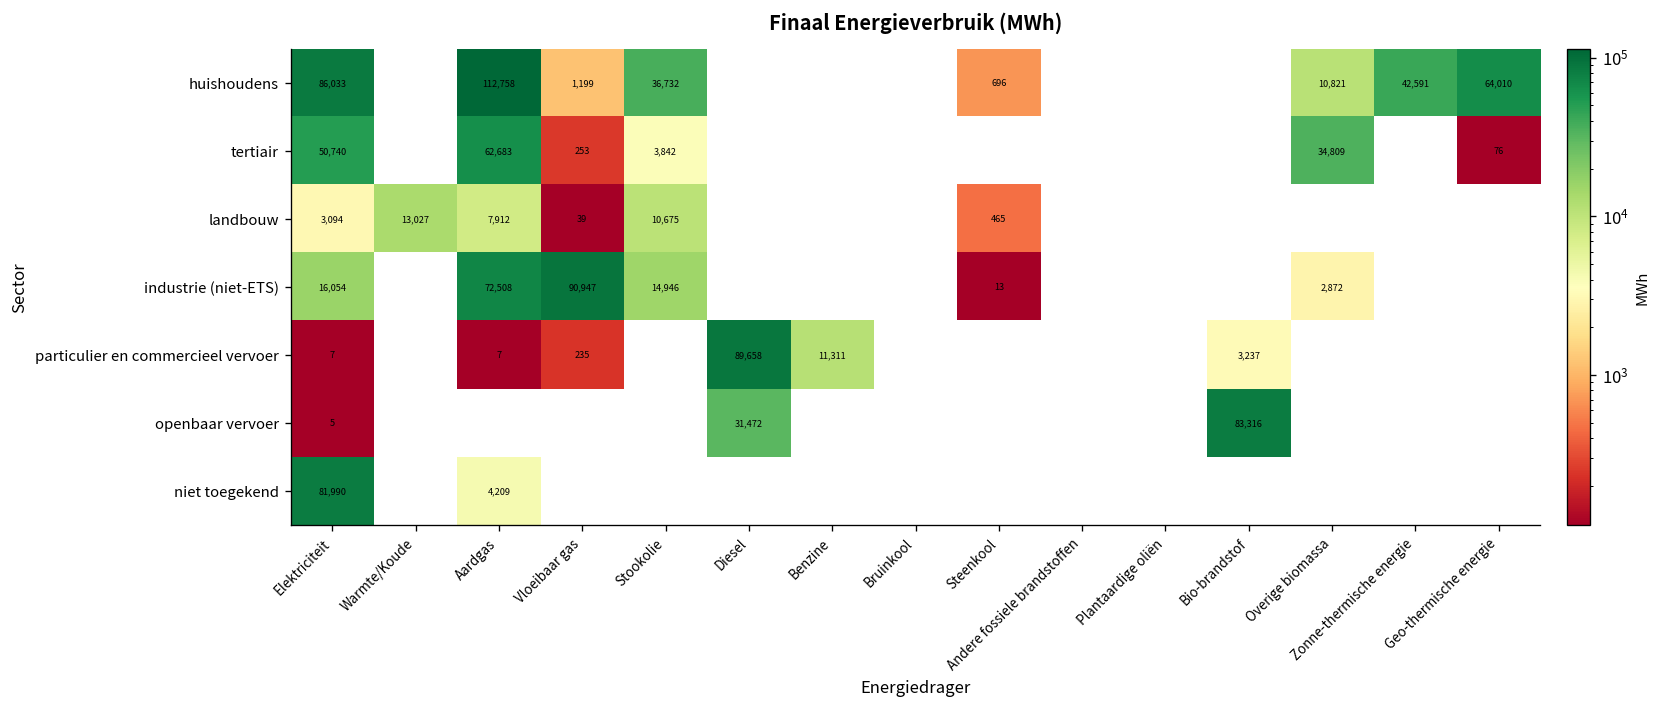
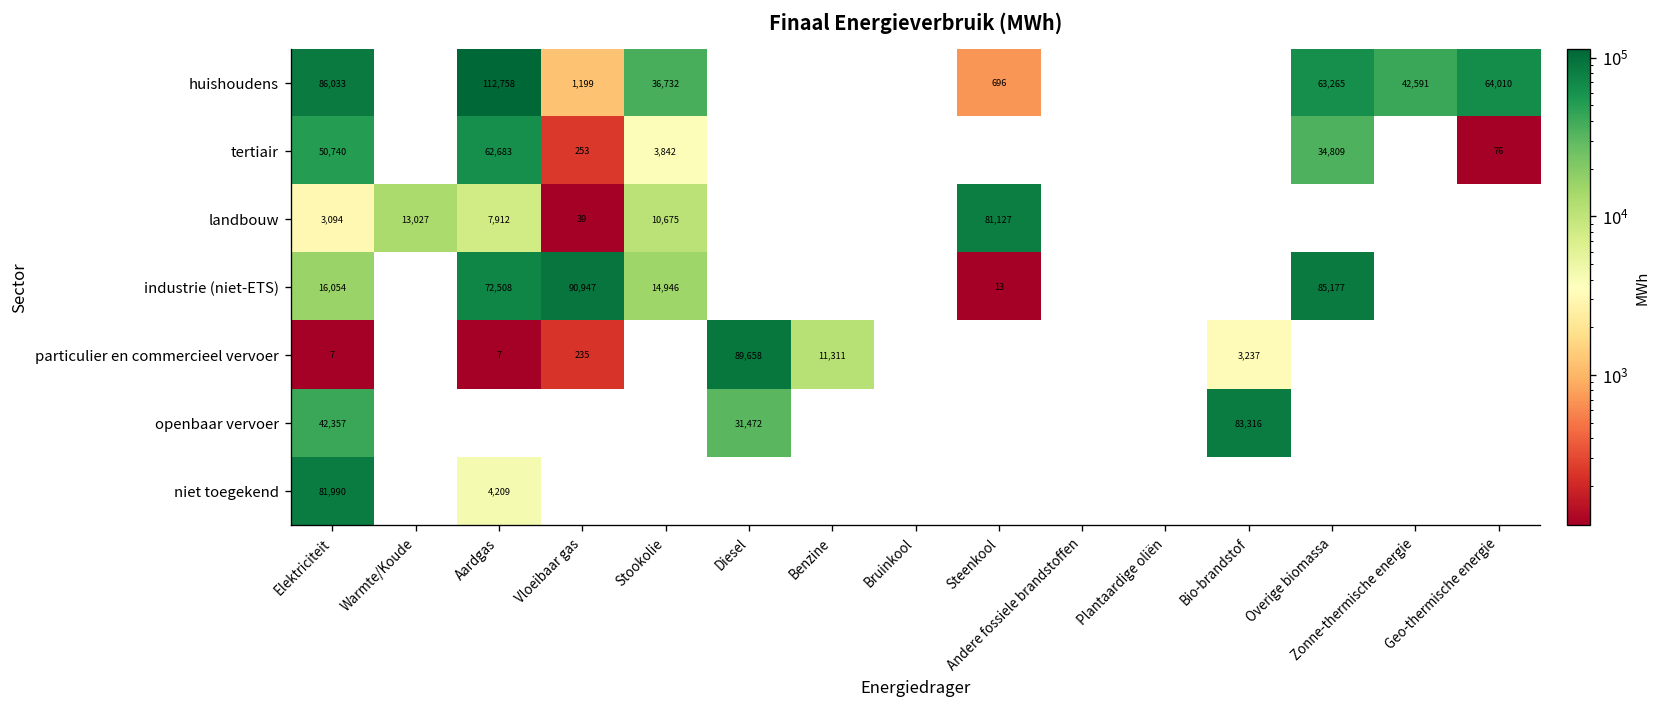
  {
    "huishoudens": {
      "Elektriciteit": "86,033",
      "Aardgas": "112,758",
      "Vloeibaar gas": "1,199",
      "Stookolie": "36,732",
      "Steenkool": "696",
-     "Overige biomassa": "10,821",
+     "Overige biomassa": "63,265",
      "Zonne-thermische energie": "42,591",
      "Geo-thermische energie": "64,010"
    },
    "tertiair": {
      "Elektriciteit": "50,740",
      "Aardgas": "62,683",
      "Vloeibaar gas": "253",
      "Stookolie": "3,842",
      "Overige biomassa": "34,809",
      "Geo-thermische energie": "76"
    },
    "landbouw": {
      "Elektriciteit": "3,094",
      "Warmte/Koude": "13,027",
      "Aardgas": "7,912",
      "Vloeibaar gas": "39",
      "Stookolie": "10,675",
-     "Steenkool": "465"
+     "Steenkool": "81,127"
    },
    "industrie (niet-ETS)": {
      "Elektriciteit": "16,054",
      "Aardgas": "72,508",
      "Vloeibaar gas": "90,947",
      "Stookolie": "14,946",
      "Steenkool": "13",
-     "Overige biomassa": "2,872"
+     "Overige biomassa": "85,177"
    },
    "particulier en commercieel vervoer": {
      "Elektriciteit": "7",
      "Aardgas": "7",
      "Vloeibaar gas": "235",
      "Diesel": "89,658",
      "Benzine": "11,311",
      "Bio-brandstof": "3,237"
    },
    "openbaar vervoer": {
-     "Elektriciteit": "5",
+     "Elektriciteit": "42,357",
      "Diesel": "31,472",
      "Bio-brandstof": "83,316"
    },
    "niet toegekend": {
      "Elektriciteit": "81,990",
      "Aardgas": "4,209"
    }
  }
